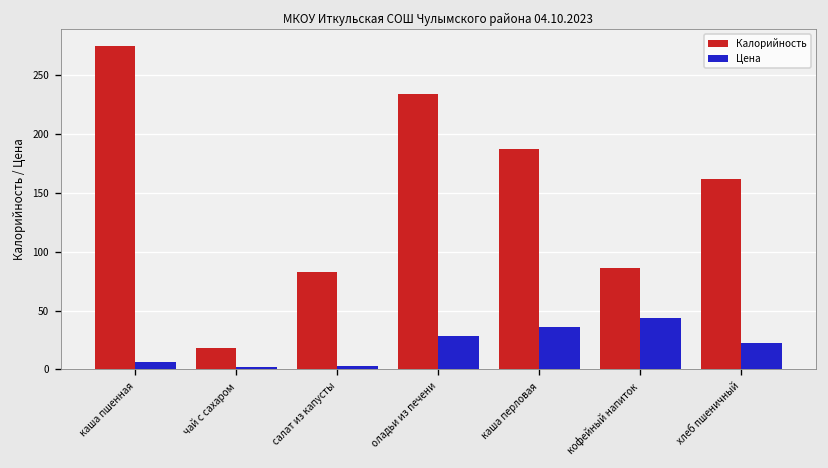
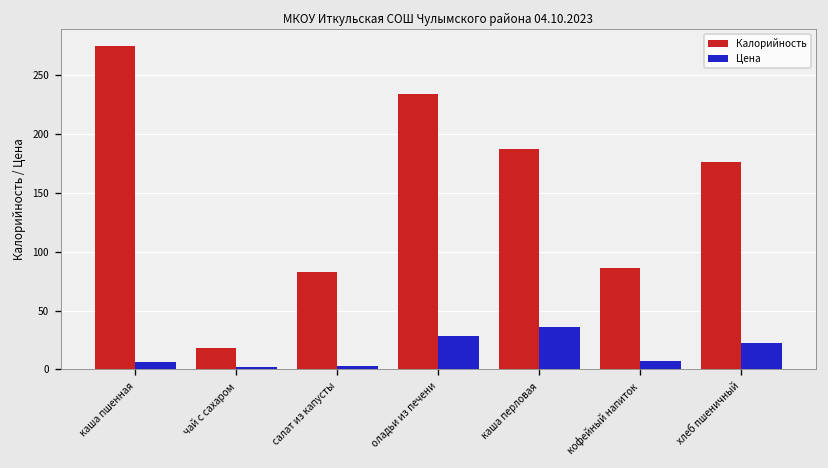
  {
    "Калорийность": {
      "каша пшенная": 280,
      "чай с сахаром": 20,
      "салат из капусты": 80,
      "оладьи из печени": 230,
      "каша перловая": 190,
      "кофейный напиток": 90,
-     "хлеб пшеничный": 160
+     "хлеб пшеничный": 180
    },
    "Цена": {
      "каша пшенная": 10,
      "салат из капусты": 0,
      "оладьи из печени": 30,
      "каша перловая": 40,
-     "кофейный напиток": 40,
+     "кофейный напиток": 10,
      "хлеб пшеничный": 20
    }
  }
